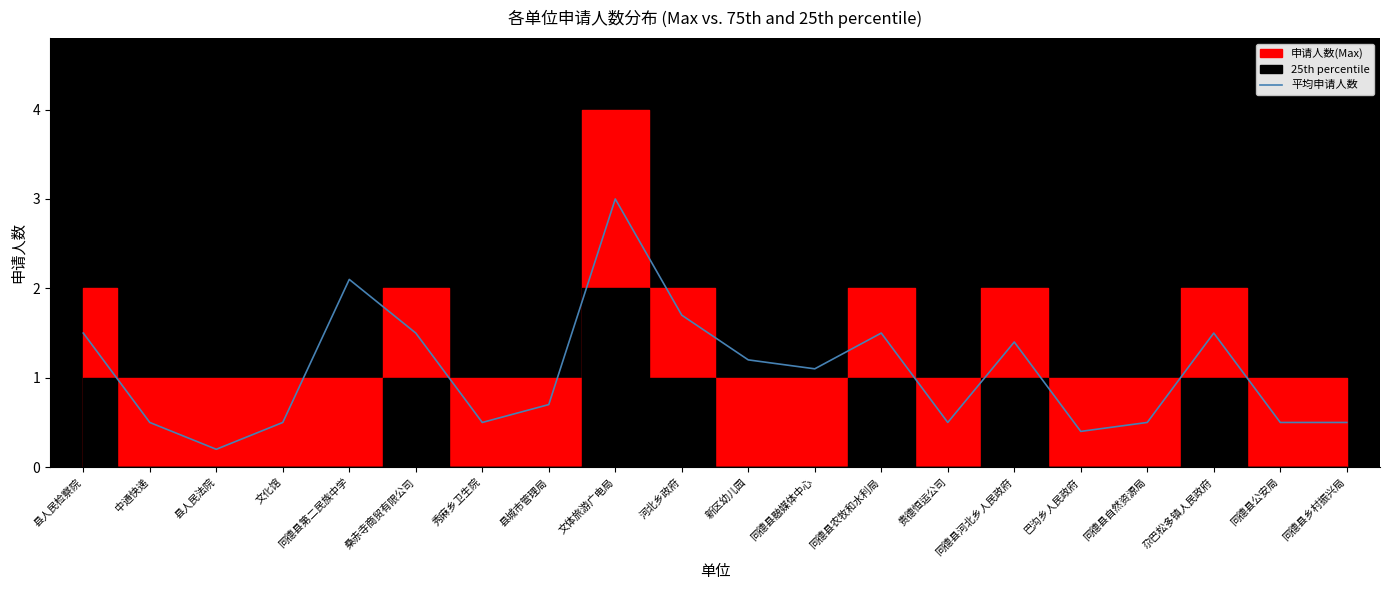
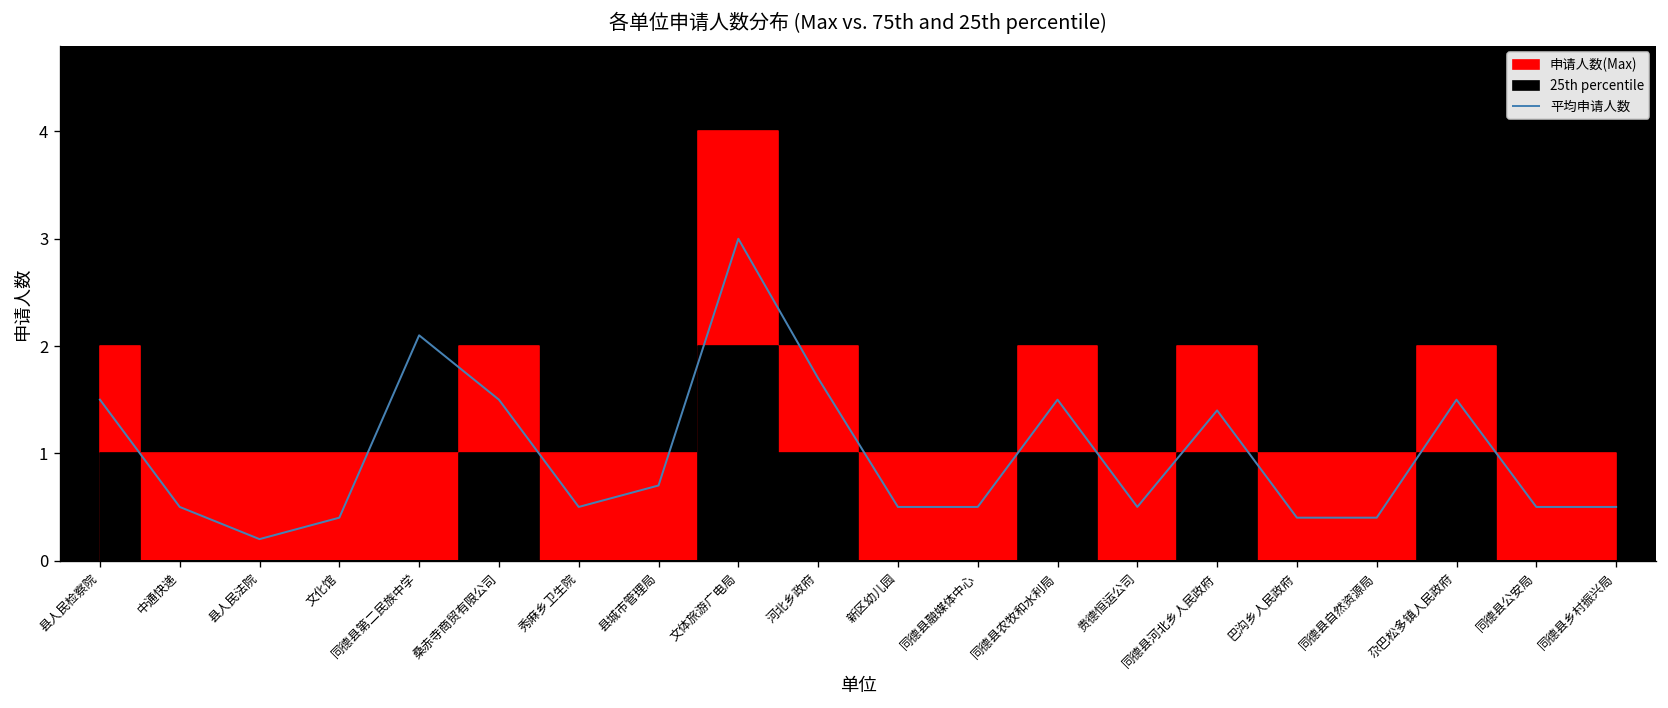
  {
    "平均申请人数": {
      "县人民检察院": 1.5,
      "中通快递": 0.5,
      "县人民法院": 0.2,
-     "文化馆": 0.5,
+     "文化馆": 0.4,
      "同德县第二民族中学": 2.1,
      "桑赤寺商贸有限公司": 1.5,
      "秀麻乡卫生院": 0.5,
      "县城市管理局": 0.7,
      "文体旅游广电局": 3.0,
      "河北乡政府": 1.7,
-     "新区幼儿园": 1.2,
-     "同德县融媒体中心": 1.1,
+     "新区幼儿园": 0.5,
+     "同德县融媒体中心": 0.5,
      "同德县农牧和水利局": 1.5,
      "贵德恒运公司": 0.5,
      "同德县河北乡人民政府": 1.4,
      "巴沟乡人民政府": 0.4,
-     "同德县自然资源局": 0.5,
+     "同德县自然资源局": 0.4,
      "尕巴松多镇人民政府": 1.5,
      "同德县公安局": 0.5,
      "同德县乡村振兴局": 0.5
    }
  }
